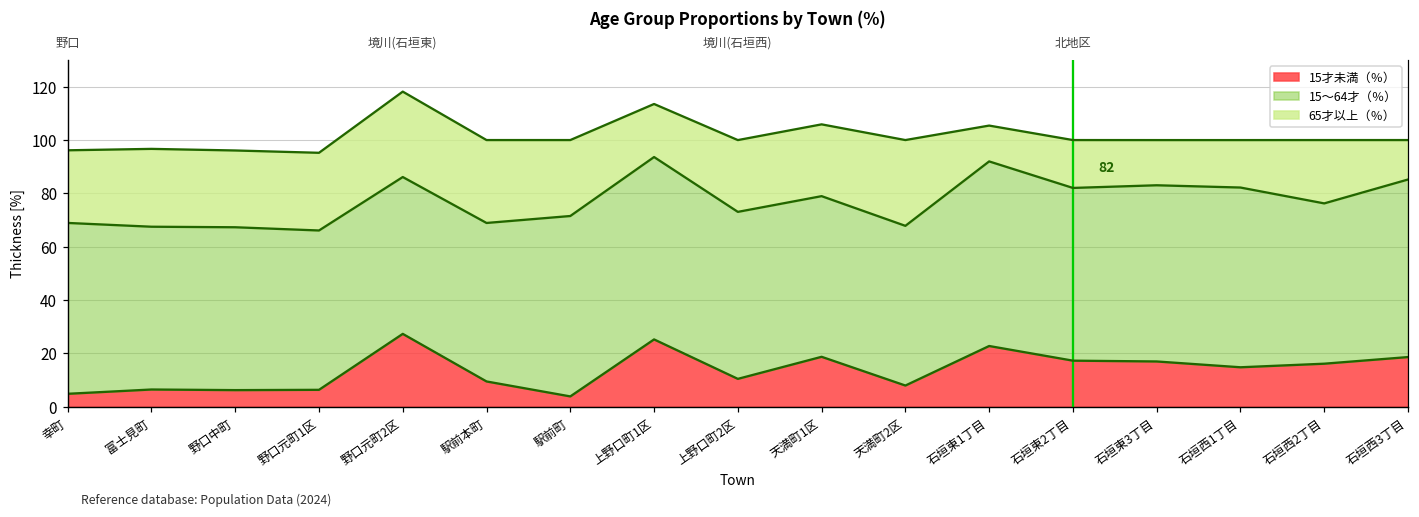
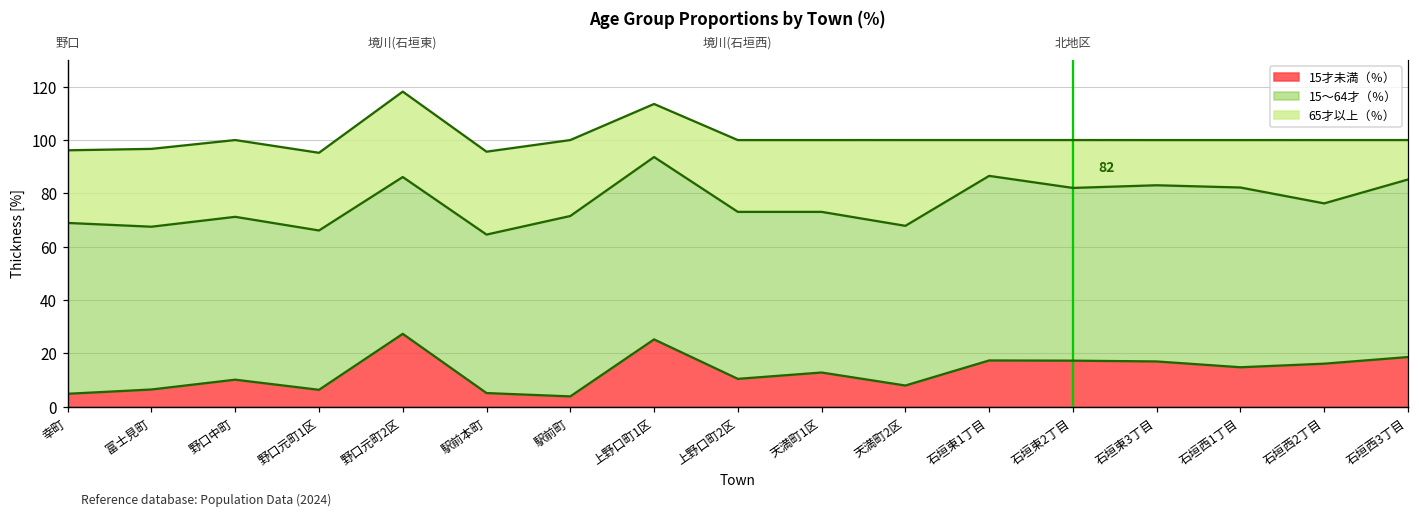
  {
    "15才未満（％）": {
      "幸町": 5,
      "富士見町": 6,
-     "野口中町": 6,
+     "野口中町": 10,
      "野口元町1区": 6,
      "野口元町2区": 27,
-     "駅前本町": 9,
+     "駅前本町": 5,
      "駅前町": 4,
      "上野口町1区": 25,
      "上野口町2区": 10,
-     "天満町1区": 19,
+     "天満町1区": 13,
      "天満町2区": 8,
-     "石垣東1丁目": 23,
+     "石垣東1丁目": 17,
      "石垣東2丁目": 17,
      "石垣東3丁目": 17,
      "石垣西1丁目": 15,
      "石垣西2丁目": 16,
      "石垣西3丁目": 19
    }
  }
